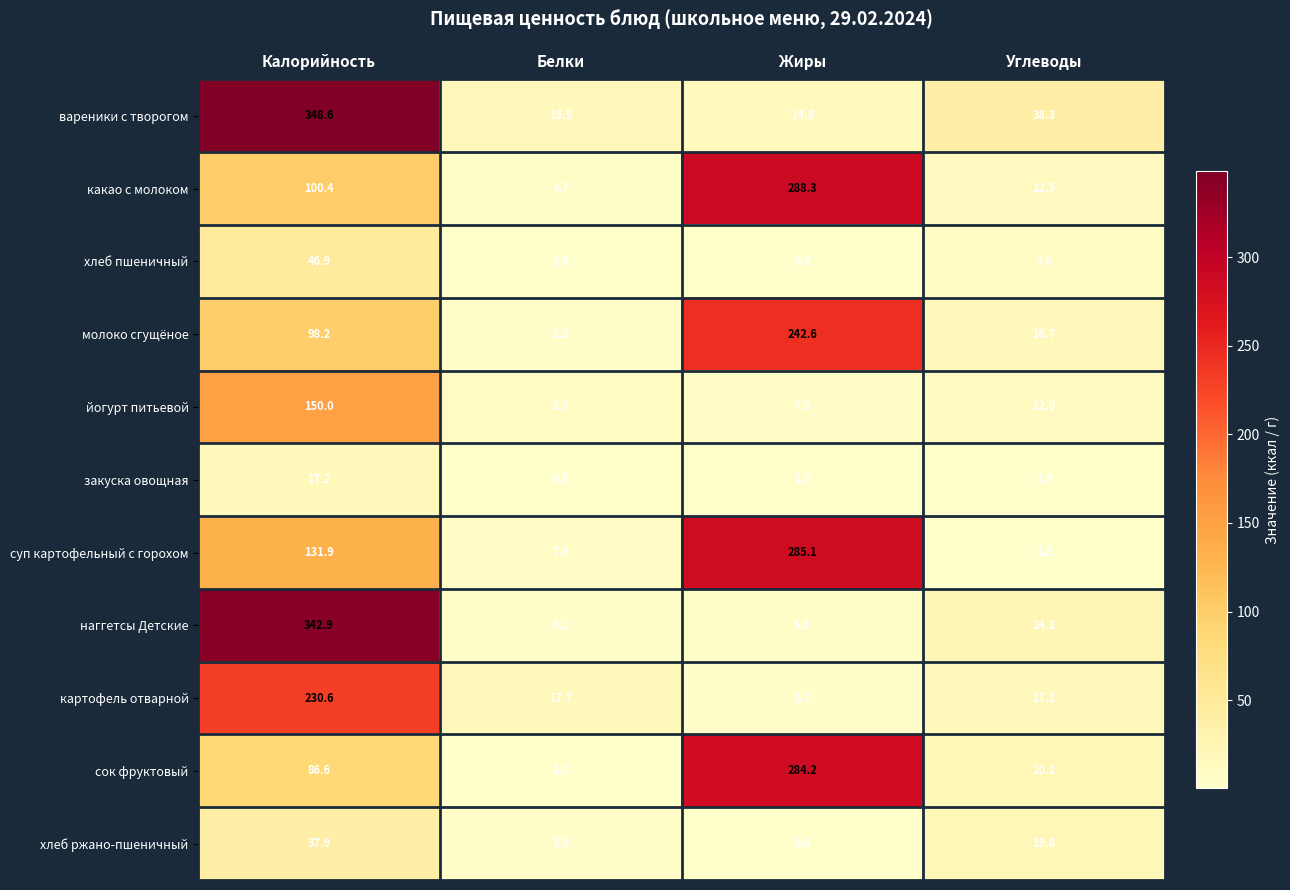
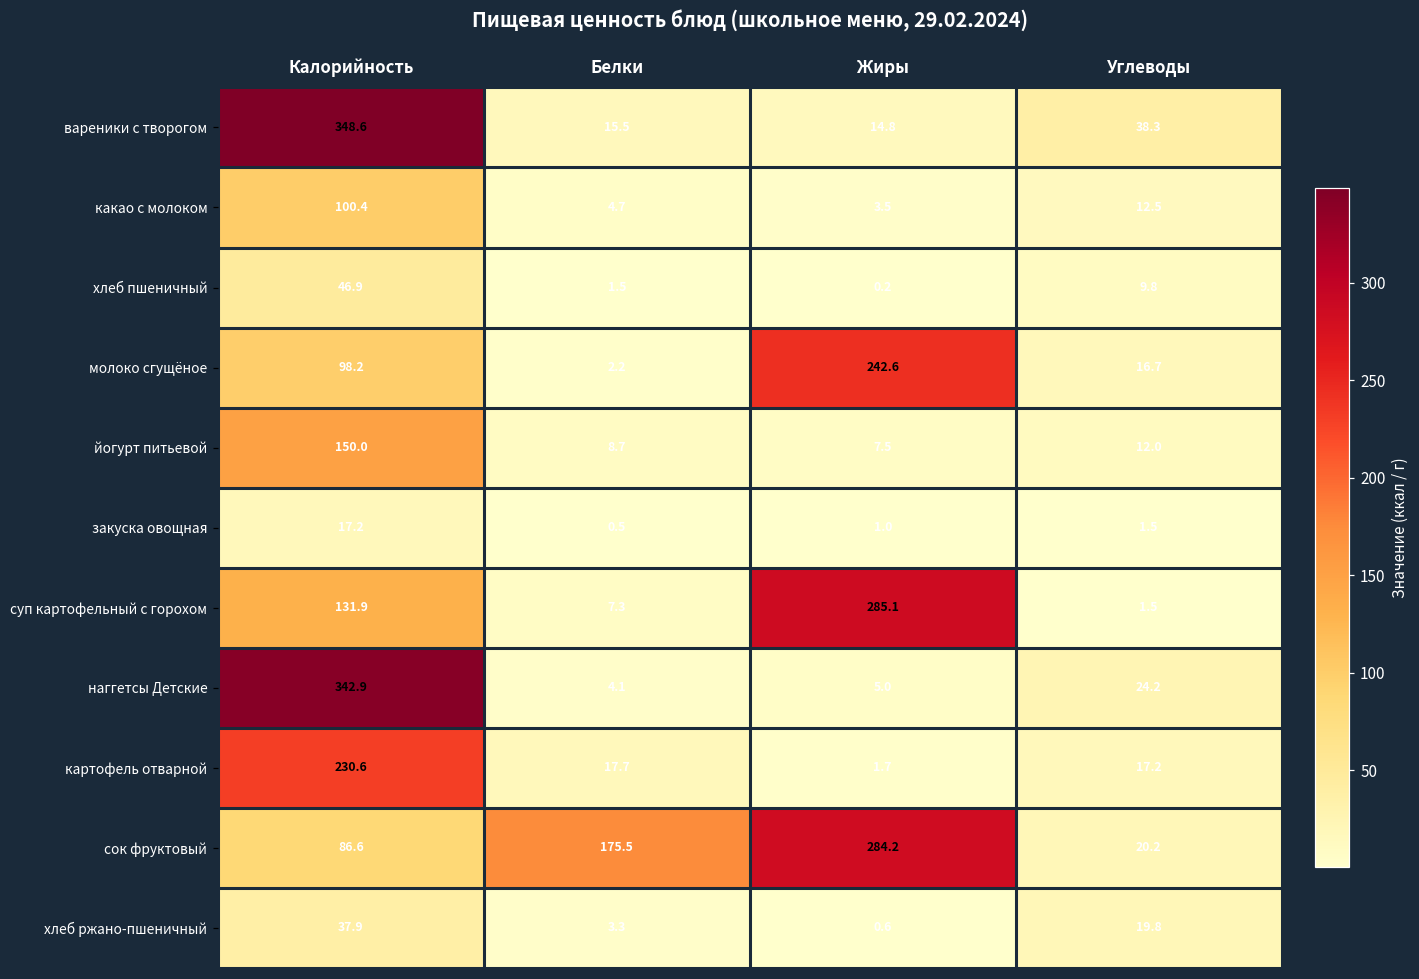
  {
    "вареники с творогом": {
      "Калорийность": 348.6,
      "Белки": 15.5,
      "Жиры": 14.8,
      "Углеводы": 38.3
    },
    "какао с молоком": {
      "Калорийность": 100.4,
      "Белки": 4.7,
-     "Жиры": 288.3,
+     "Жиры": 3.5,
      "Углеводы": 12.5
    },
    "хлеб пшеничный": {
      "Калорийность": 46.9,
      "Белки": 1.5,
      "Жиры": 0.2,
      "Углеводы": 9.8
    },
    "молоко сгущёное": {
      "Калорийность": 98.2,
      "Белки": 2.2,
      "Жиры": 242.6,
      "Углеводы": 16.7
    },
    "йогурт питьевой": {
      "Калорийность": 150.0,
      "Белки": 8.7,
      "Жиры": 7.5,
      "Углеводы": 12.0
    },
    "закуска овощная": {
      "Калорийность": 17.2,
      "Белки": 0.5,
      "Жиры": 1.0,
      "Углеводы": 1.5
    },
    "суп картофельный с горохом": {
      "Калорийность": 131.9,
      "Белки": 7.3,
      "Жиры": 285.1,
      "Углеводы": 1.5
    },
    "наггетсы Детские": {
      "Калорийность": 342.9,
      "Белки": 4.1,
      "Жиры": 5.0,
      "Углеводы": 24.2
    },
    "картофель отварной": {
      "Калорийность": 230.6,
      "Белки": 17.7,
      "Жиры": 1.7,
      "Углеводы": 17.2
    },
    "сок фруктовый": {
      "Калорийность": 86.6,
-     "Белки": 1.0,
+     "Белки": 175.5,
      "Жиры": 284.2,
      "Углеводы": 20.2
    },
    "хлеб ржано-пшеничный": {
      "Калорийность": 37.9,
      "Белки": 3.3,
      "Жиры": 0.6,
      "Углеводы": 19.8
    }
  }
